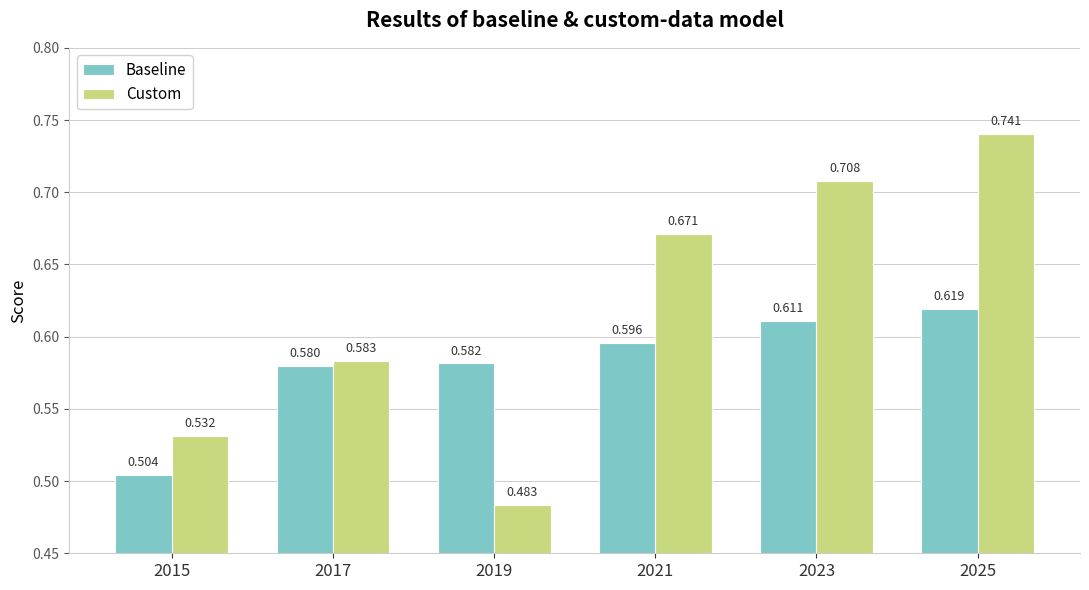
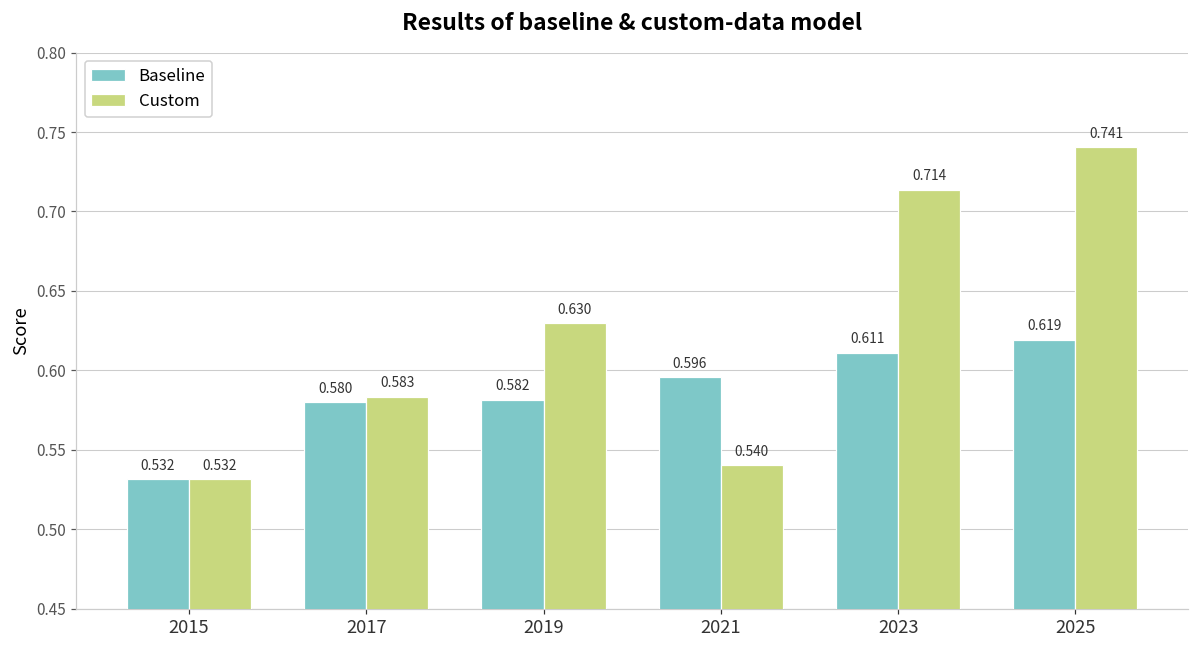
  {
    "Baseline": {
-     "2015": 0.504,
+     "2015": 0.532,
      "2017": 0.580,
      "2019": 0.582,
      "2021": 0.596,
      "2023": 0.611,
      "2025": 0.619
    },
    "Custom": {
      "2015": 0.532,
      "2017": 0.583,
-     "2019": 0.483,
-     "2021": 0.671,
-     "2023": 0.708,
+     "2019": 0.630,
+     "2021": 0.540,
+     "2023": 0.714,
      "2025": 0.741
    }
  }
